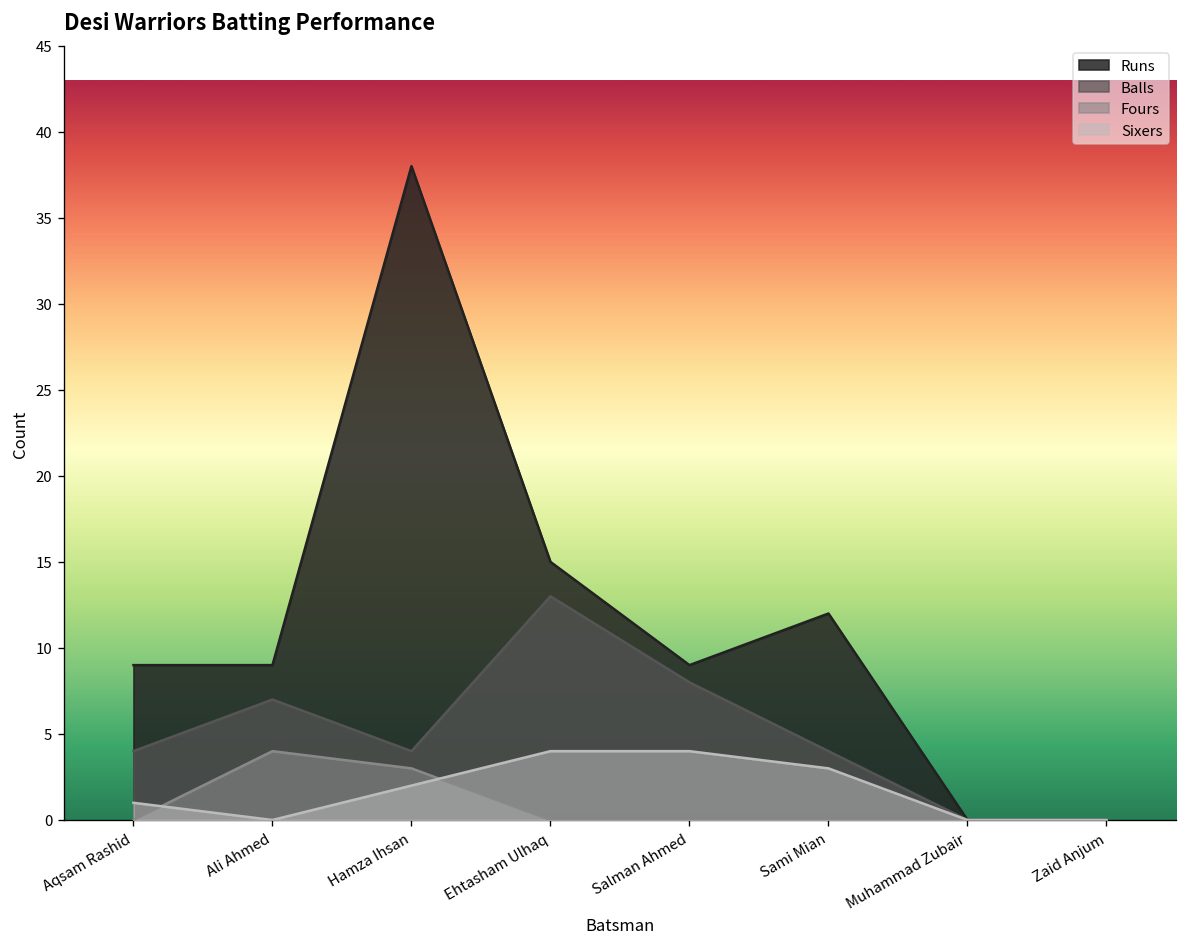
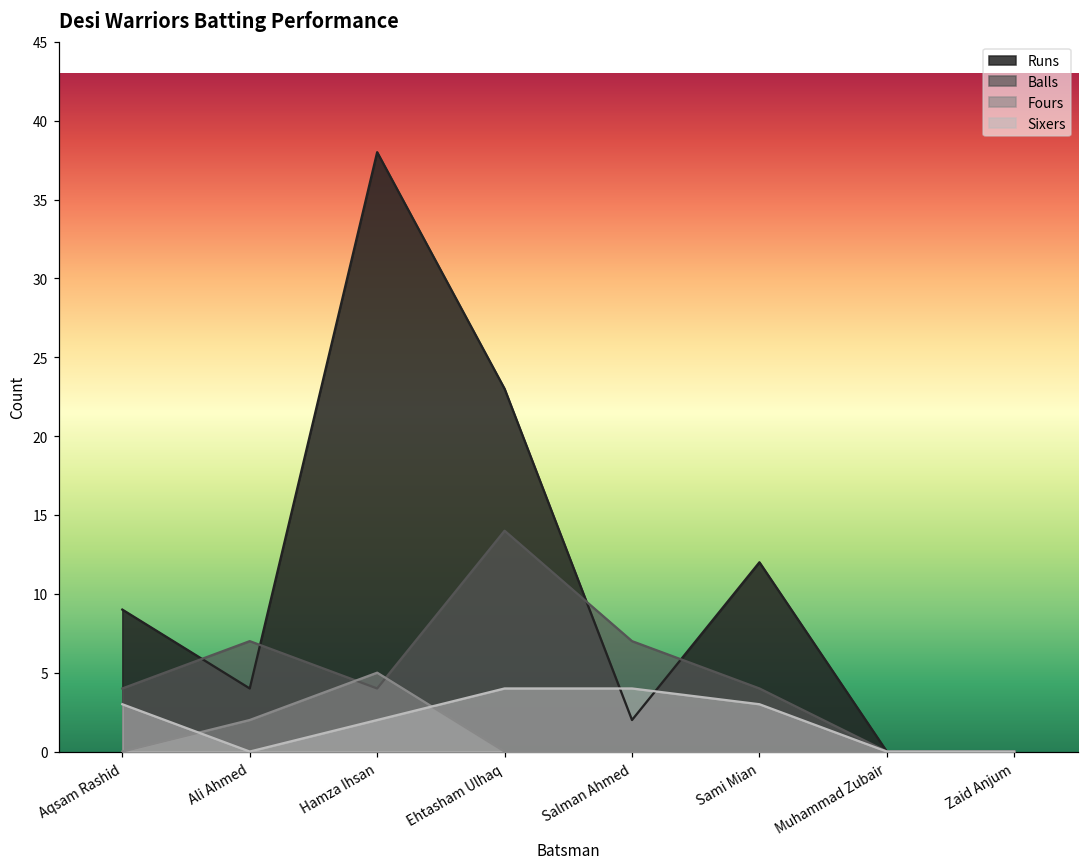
  {
    "Runs": {
      "Aqsam Rashid": 9,
-     "Ali Ahmed": 9,
+     "Ali Ahmed": 4,
      "Hamza Ihsan": 38,
-     "Ehtasham Ulhaq": 15,
-     "Salman Ahmed": 9,
+     "Ehtasham Ulhaq": 23,
+     "Salman Ahmed": 2,
      "Sami Mian": 12
    },
    "Balls": {
      "Aqsam Rashid": 4,
      "Ali Ahmed": 7,
      "Hamza Ihsan": 4,
-     "Ehtasham Ulhaq": 13,
-     "Salman Ahmed": 8,
+     "Ehtasham Ulhaq": 14,
+     "Salman Ahmed": 7,
      "Sami Mian": 4
    },
    "Fours": {
      "Aqsam Rashid": 0,
-     "Ali Ahmed": 4,
-     "Hamza Ihsan": 3,
+     "Ali Ahmed": 2,
+     "Hamza Ihsan": 5,
      "Ehtasham Ulhaq": 0,
      "Salman Ahmed": 0,
      "Sami Mian": 0
    },
    "Sixers": {
-     "Aqsam Rashid": 1,
+     "Aqsam Rashid": 3,
      "Ali Ahmed": 0,
      "Hamza Ihsan": 2,
      "Ehtasham Ulhaq": 4,
      "Salman Ahmed": 4,
      "Sami Mian": 3
    }
  }
